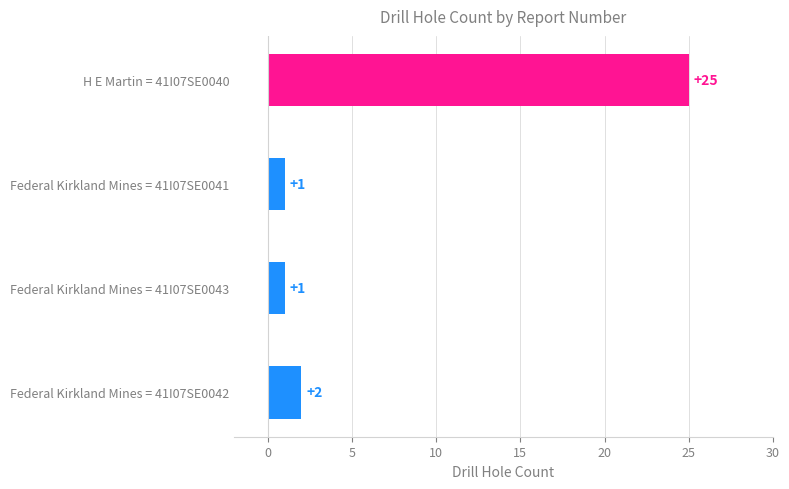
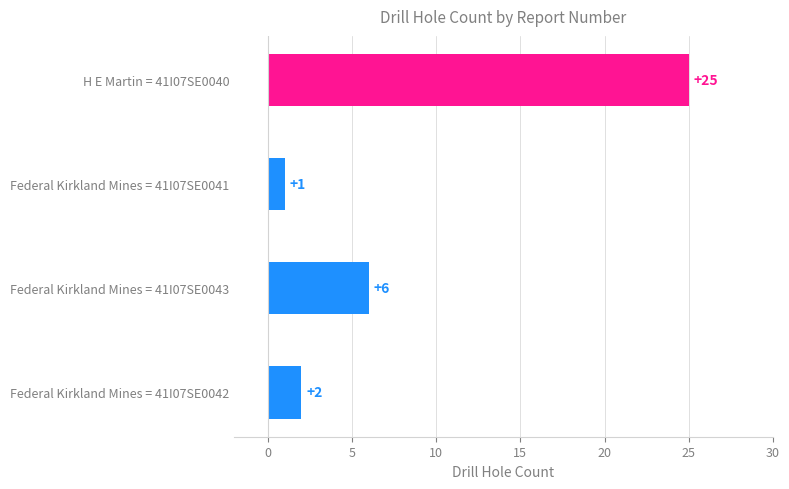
  {
    "H E Martin = 41I07SE0040": "+25",
    "Federal Kirkland Mines = 41I07SE0041": "+1",
-   "Federal Kirkland Mines = 41I07SE0043": "+1",
+   "Federal Kirkland Mines = 41I07SE0043": "+6",
    "Federal Kirkland Mines = 41I07SE0042": "+2"
  }
